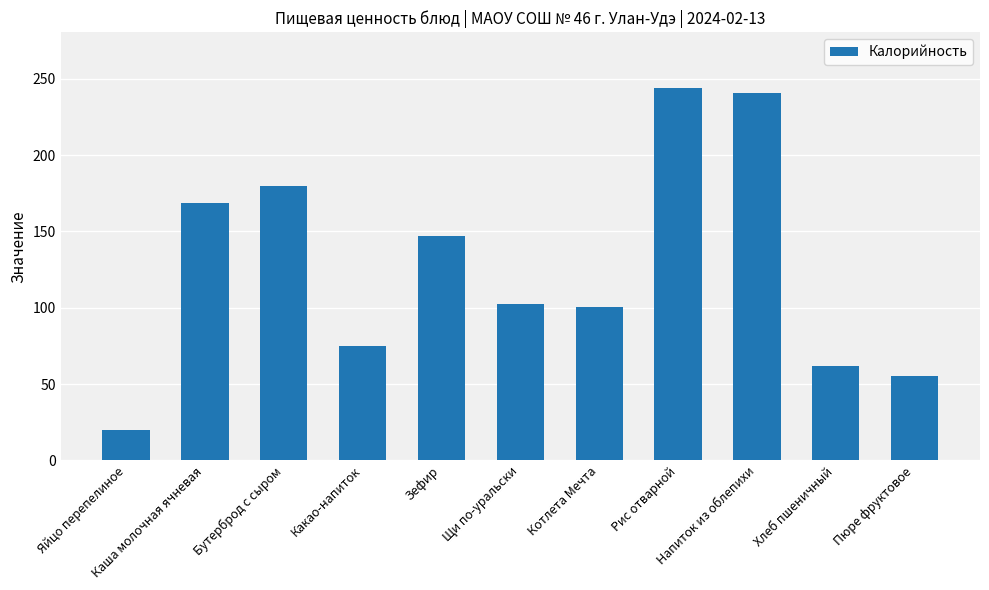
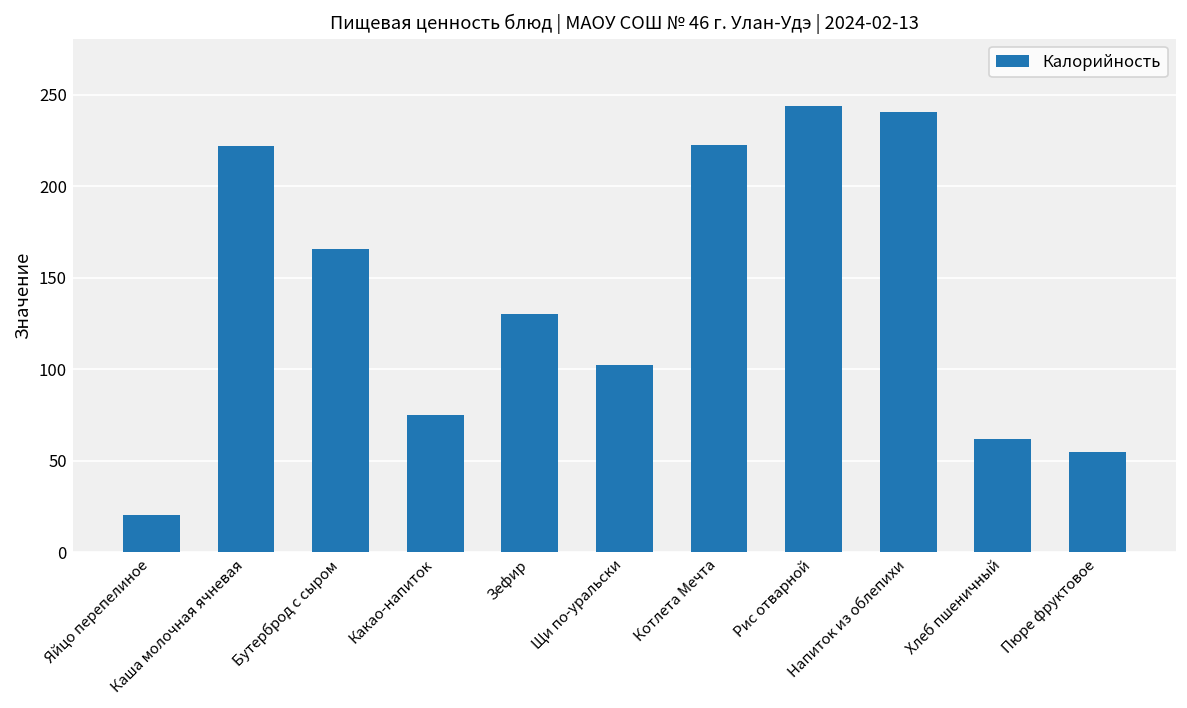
  {
    "Яйцо перепелиное": 20,
-   "Каша молочная ячневая": 168,
-   "Бутерброд с сыром": 180,
+   "Каша молочная ячневая": 222,
+   "Бутерброд с сыром": 166,
    "Какао-напиток": 75,
-   "Зефир": 147,
+   "Зефир": 130,
    "Щи по-уральски": 102,
-   "Котлета Мечта": 100,
+   "Котлета Мечта": 222,
    "Рис отварной": 244,
    "Напиток из облепихи": 240,
    "Хлеб пшеничный": 62,
    "Пюре фруктовое": 55
  }
